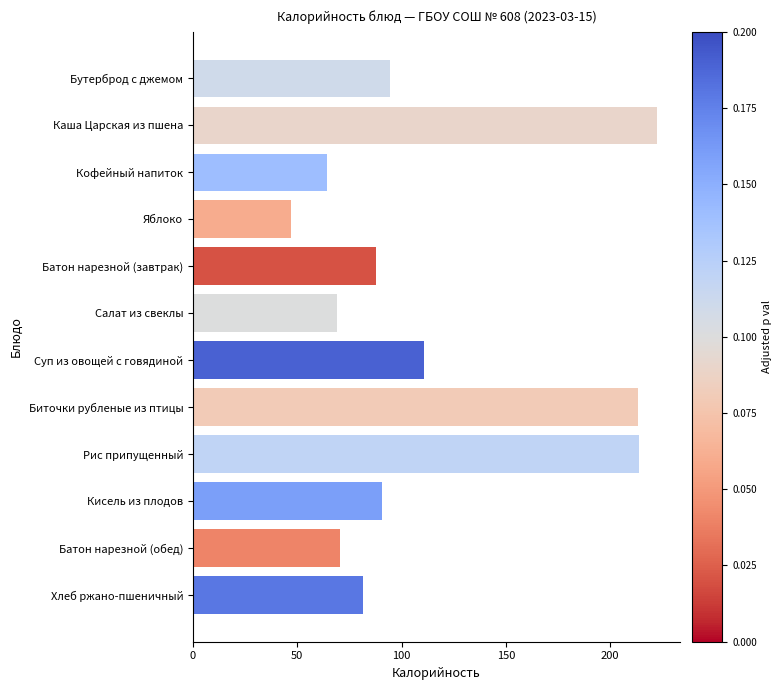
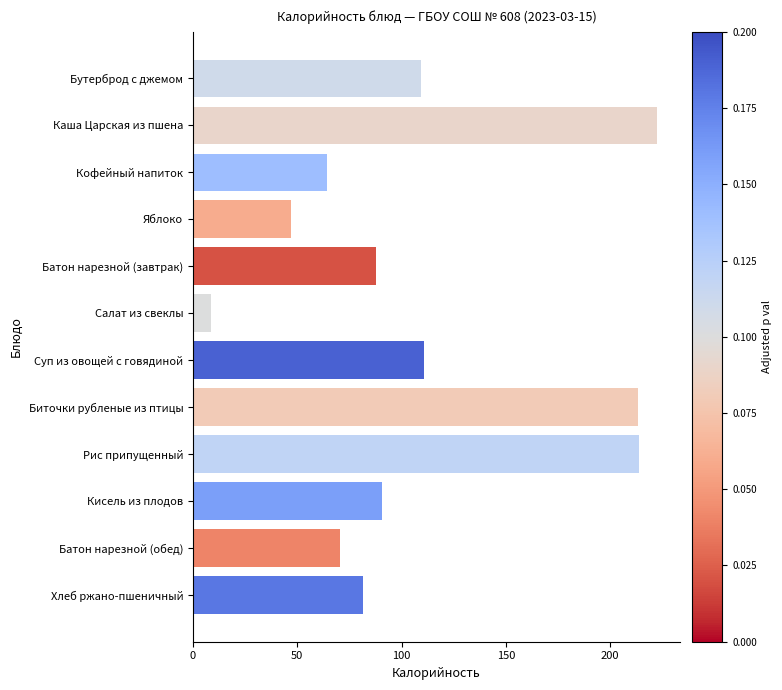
  {
-   "Бутерброд с джемом": 95,
+   "Бутерброд с джемом": 109,
    "Каша Царская из пшена": 222,
    "Кофейный напиток": 64,
    "Яблоко": 47,
    "Батон нарезной (завтрак)": 88,
-   "Салат из свеклы": 69,
+   "Салат из свеклы": 8,
    "Суп из овощей с говядиной": 111,
    "Биточки рубленые из птицы": 213,
    "Рис припущенный": 214,
    "Кисель из плодов": 90,
    "Батон нарезной (обед)": 70,
    "Хлеб ржано-пшеничный": 82
  }
